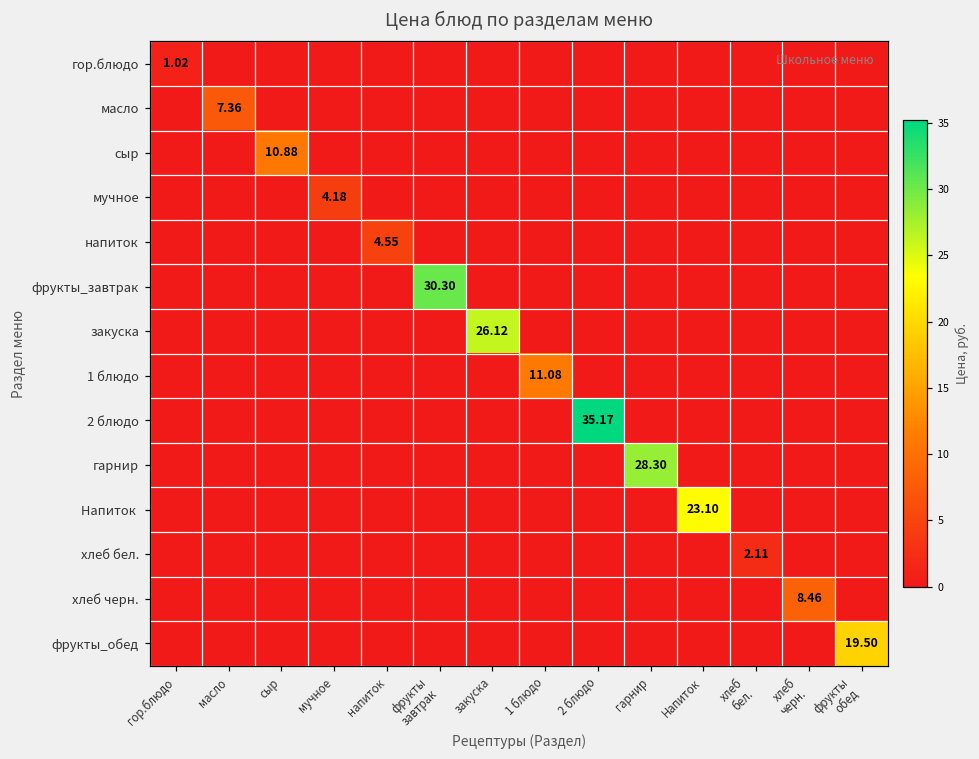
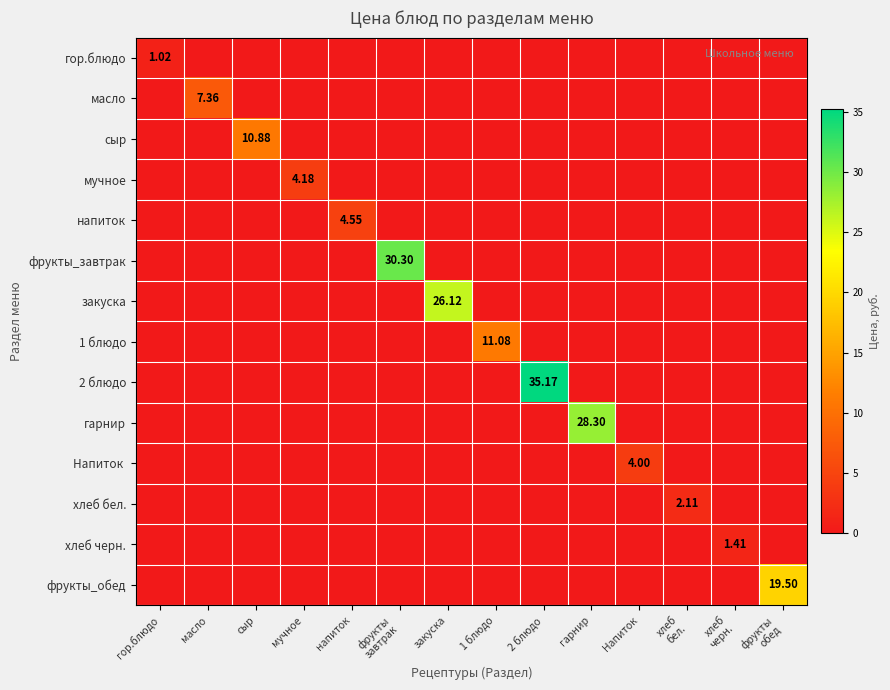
  {
    "гор.блюдо": {
      "гор.блюдо": 1.02
    },
    "масло": {
      "масло": 7.36
    },
    "сыр": {
      "сыр": 10.88
    },
    "мучное": {
      "мучное": 4.18
    },
    "напиток": {
      "напиток": 4.55
    },
    "фрукты_завтрак": {
      "фрукты завтрак": 30.30
    },
    "закуска": {
      "закуска": 26.12
    },
    "1 блюдо": {
      "1 блюдо": 11.08
    },
    "2 блюдо": {
      "2 блюдо": 35.17
    },
    "гарнир": {
      "гарнир": 28.30
    },
    "Напиток": {
-     "Напиток": 23.10
+     "Напиток": 4.00
    },
    "хлеб бел.": {
      "хлеб бел.": 2.11
    },
    "хлеб черн.": {
-     "хлеб черн.": 8.46
+     "хлеб черн.": 1.41
    },
    "фрукты_обед": {
      "фрукты обед": 19.50
    }
  }
